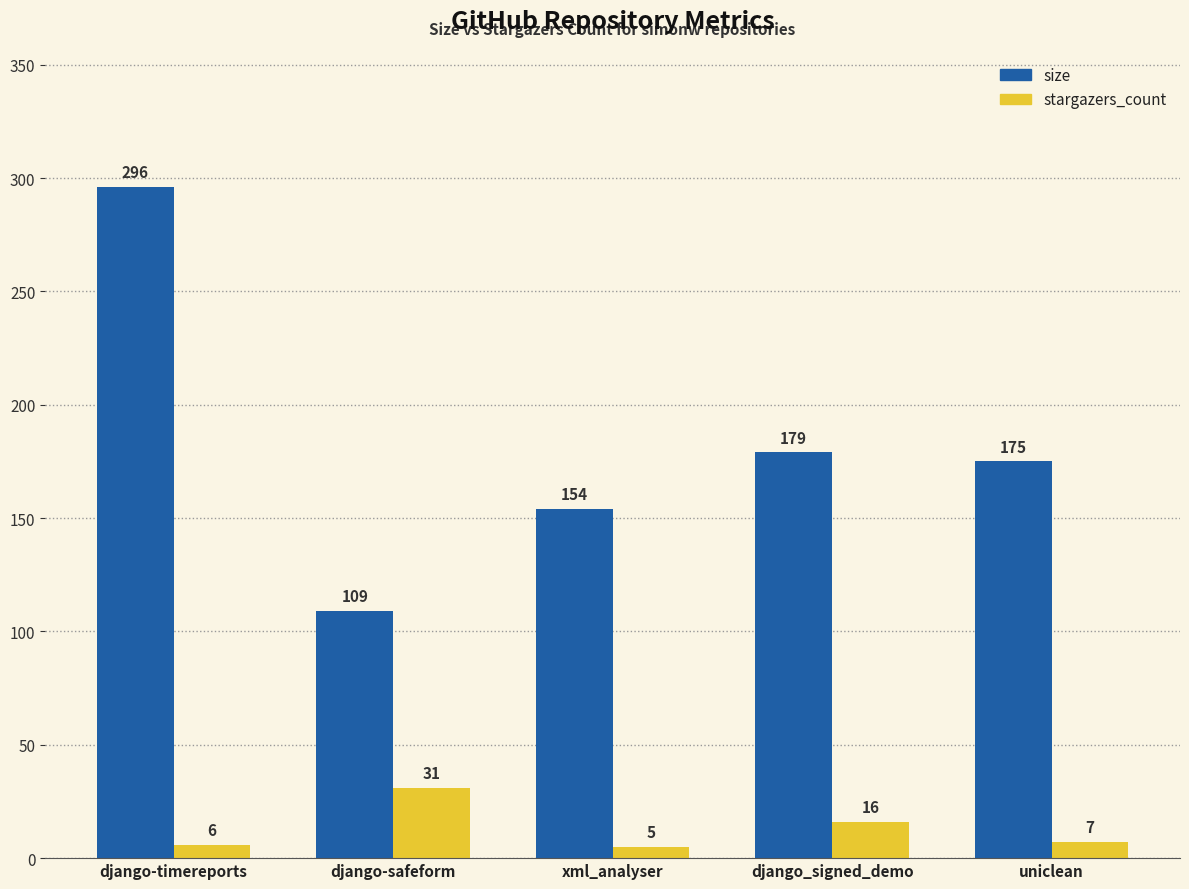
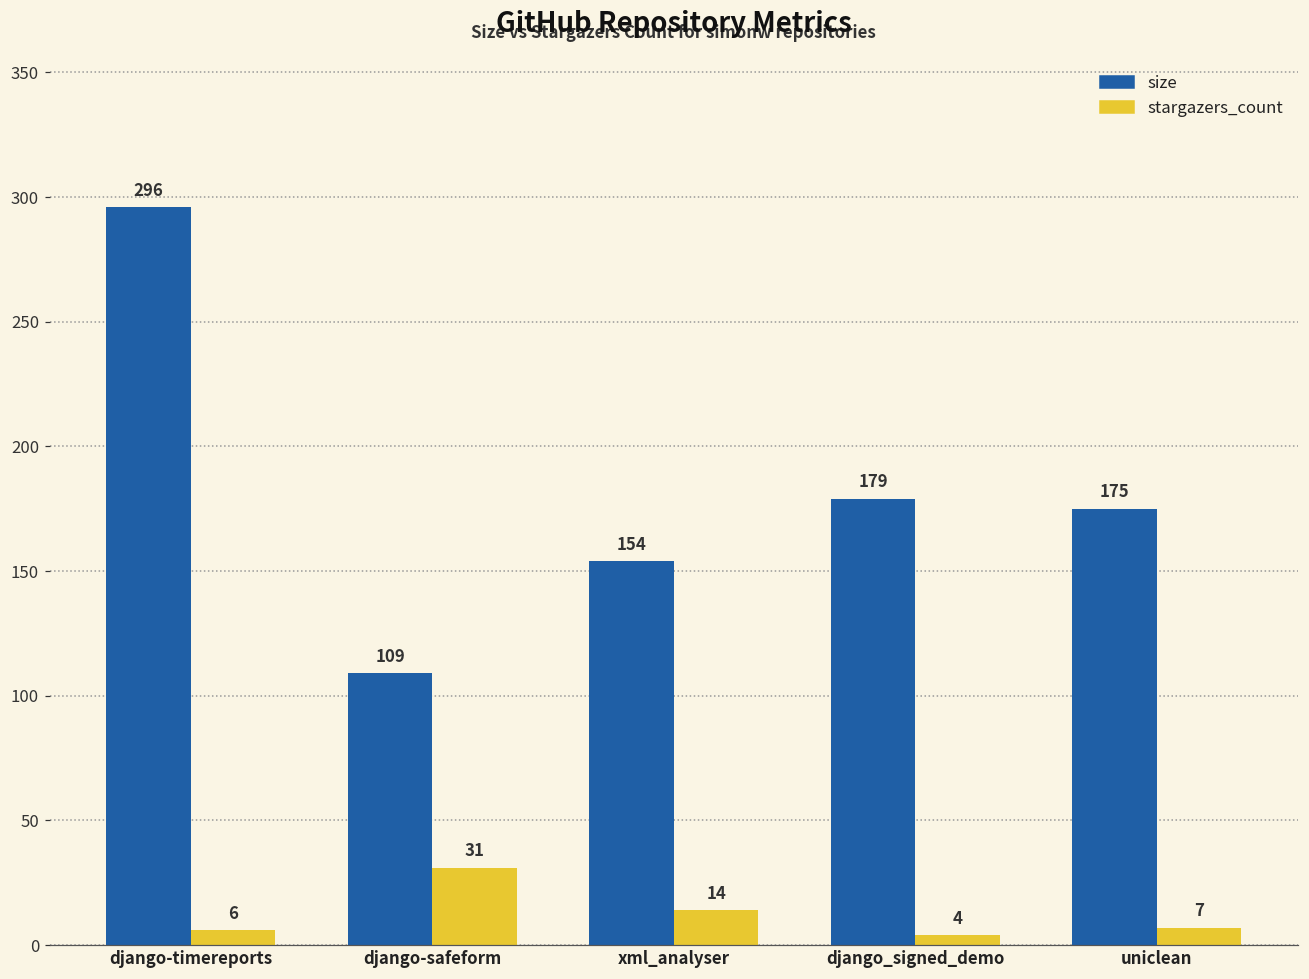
  {
    "size": {
      "django-timereports": 296,
      "django-safeform": 109,
      "xml_analyser": 154,
      "django_signed_demo": 179,
      "uniclean": 175
    },
    "stargazers_count": {
      "django-timereports": 6,
      "django-safeform": 31,
-     "xml_analyser": 5,
-     "django_signed_demo": 16,
+     "xml_analyser": 14,
+     "django_signed_demo": 4,
      "uniclean": 7
    }
  }
